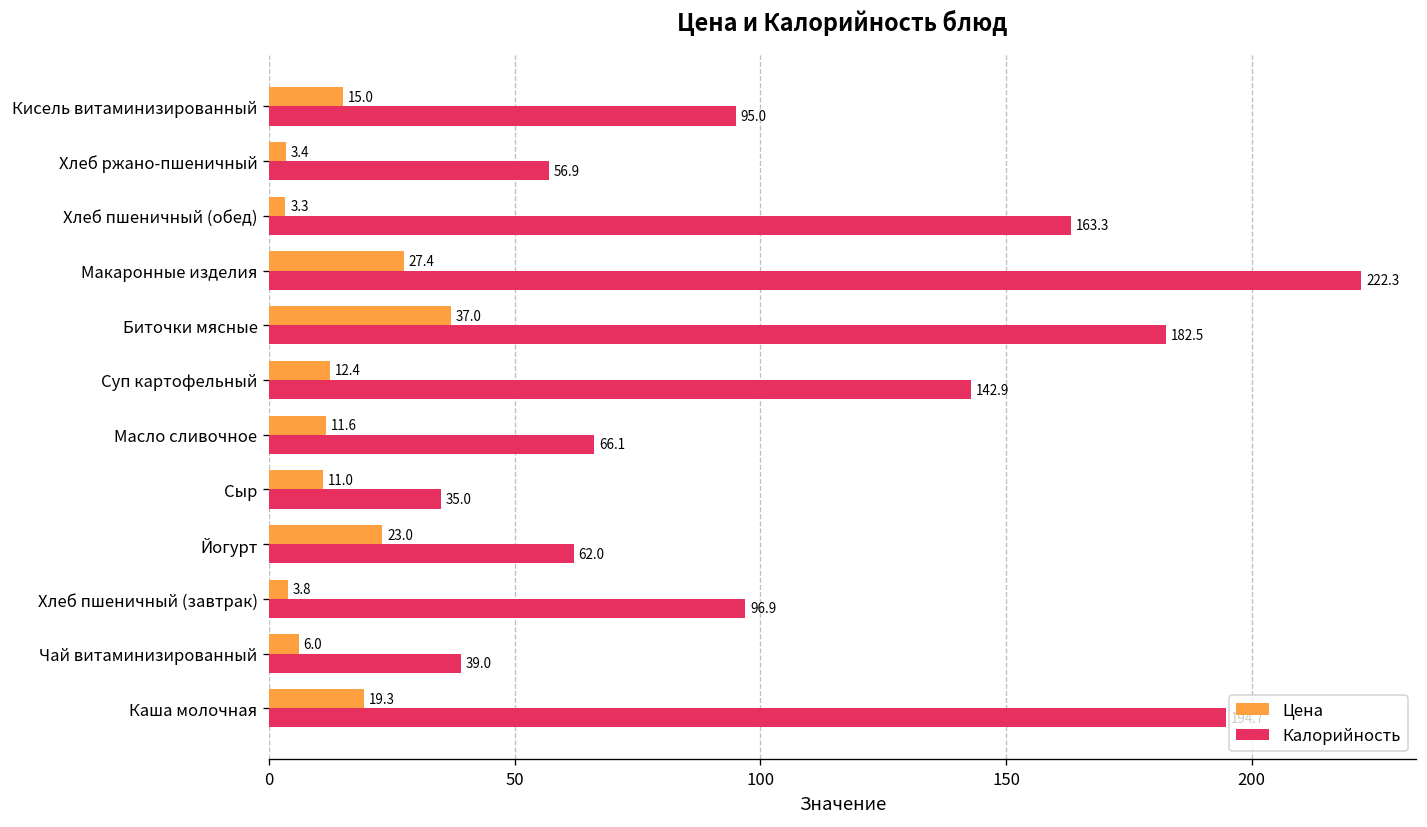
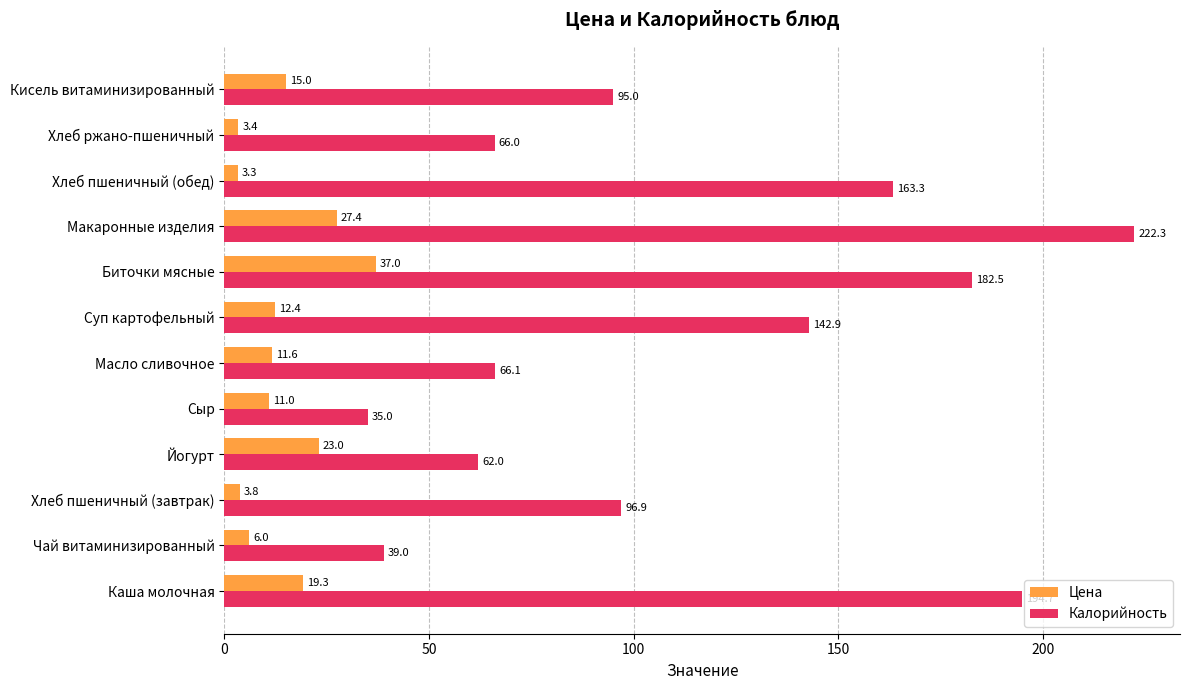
  {
    "Цена": {
      "Кисель витаминизированный": 15.0,
      "Хлеб ржано-пшеничный": 3.4,
      "Хлеб пшеничный (обед)": 3.3,
      "Макаронные изделия": 27.4,
      "Биточки мясные": 37.0,
      "Суп картофельный": 12.4,
      "Масло сливочное": 11.6,
      "Сыр": 11.0,
      "Йогурт": 23.0,
      "Хлеб пшеничный (завтрак)": 3.8,
      "Чай витаминизированный": 6.0,
      "Каша молочная": 19.3
    },
    "Калорийность": {
      "Кисель витаминизированный": 95.0,
-     "Хлеб ржано-пшеничный": 56.9,
+     "Хлеб ржано-пшеничный": 66.0,
      "Хлеб пшеничный (обед)": 163.3,
      "Макаронные изделия": 222.3,
      "Биточки мясные": 182.5,
      "Суп картофельный": 142.9,
      "Масло сливочное": 66.1,
      "Сыр": 35.0,
      "Йогурт": 62.0,
      "Хлеб пшеничный (завтрак)": 96.9,
      "Чай витаминизированный": 39.0
    }
  }
